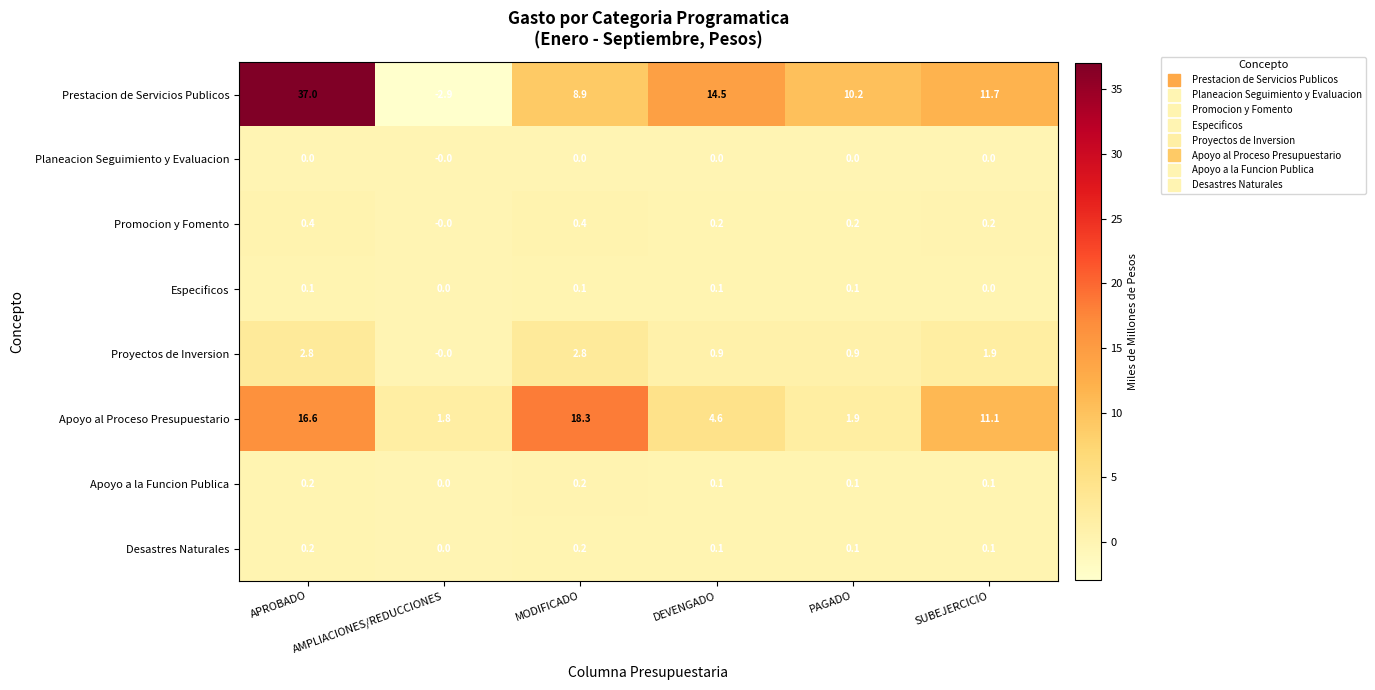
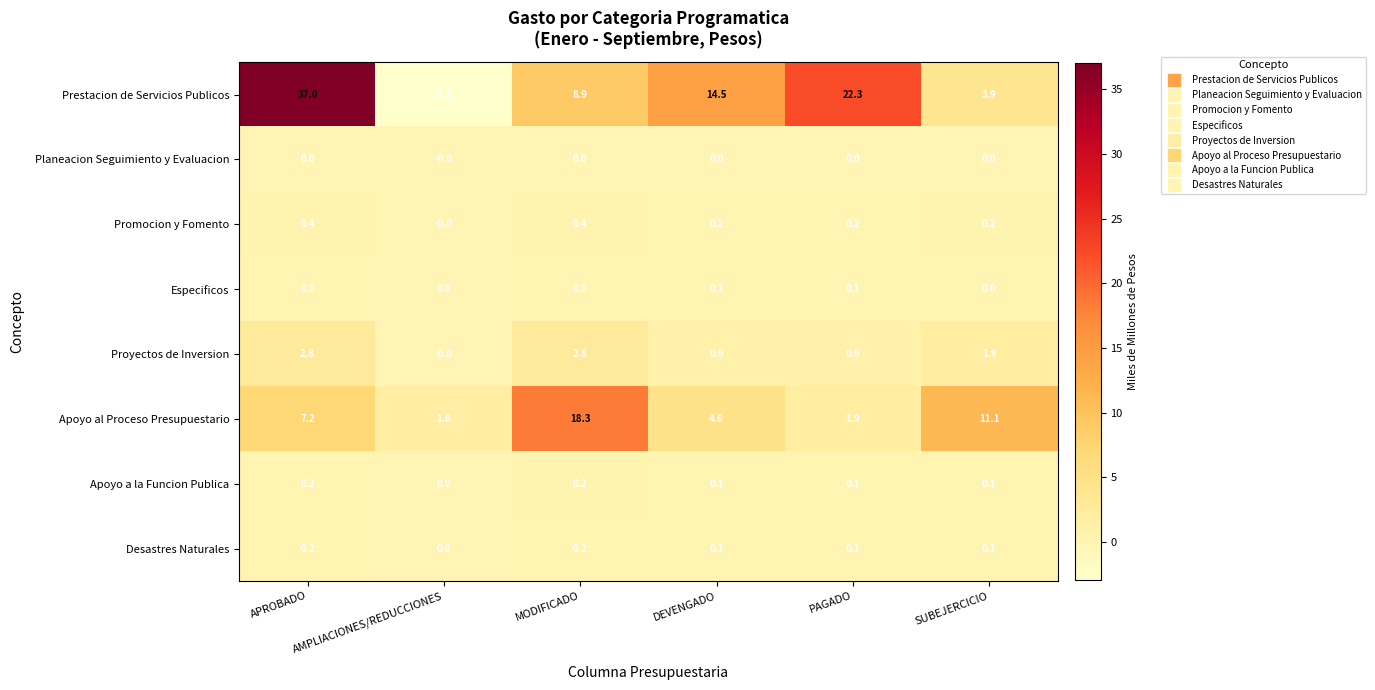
  {
    "Prestacion de Servicios Publicos": {
      "APROBADO": 37.0,
      "AMPLIACIONES/REDUCCIONES": -2.9,
      "MODIFICADO": 8.9,
      "DEVENGADO": 14.5,
-     "PAGADO": 10.2,
-     "SUBEJERCICIO": 11.7
+     "PAGADO": 22.3,
+     "SUBEJERCICIO": 3.9
    },
    "Planeacion Seguimiento y Evaluacion": {
      "APROBADO": 0.0,
      "AMPLIACIONES/REDUCCIONES": -0.0,
      "MODIFICADO": 0.0,
      "DEVENGADO": 0.0,
      "PAGADO": 0.0,
      "SUBEJERCICIO": 0.0
    },
    "Promocion y Fomento": {
      "APROBADO": 0.4,
      "AMPLIACIONES/REDUCCIONES": -0.0,
      "MODIFICADO": 0.4,
      "DEVENGADO": 0.2,
      "PAGADO": 0.2,
      "SUBEJERCICIO": 0.2
    },
    "Especificos": {
      "APROBADO": 0.1,
      "AMPLIACIONES/REDUCCIONES": 0.0,
      "MODIFICADO": 0.1,
      "DEVENGADO": 0.1,
      "PAGADO": 0.1,
      "SUBEJERCICIO": 0.0
    },
    "Proyectos de Inversion": {
      "APROBADO": 2.8,
      "AMPLIACIONES/REDUCCIONES": -0.0,
      "MODIFICADO": 2.8,
      "DEVENGADO": 0.9,
      "PAGADO": 0.9,
      "SUBEJERCICIO": 1.9
    },
    "Apoyo al Proceso Presupuestario": {
-     "APROBADO": 16.6,
+     "APROBADO": 7.2,
      "AMPLIACIONES/REDUCCIONES": 1.8,
      "MODIFICADO": 18.3,
      "DEVENGADO": 4.6,
      "PAGADO": 1.9,
      "SUBEJERCICIO": 11.1
    },
    "Apoyo a la Funcion Publica": {
      "APROBADO": 0.2,
      "AMPLIACIONES/REDUCCIONES": 0.0,
      "MODIFICADO": 0.2,
      "DEVENGADO": 0.1,
      "PAGADO": 0.1,
      "SUBEJERCICIO": 0.1
    },
    "Desastres Naturales": {
      "APROBADO": 0.2,
      "AMPLIACIONES/REDUCCIONES": 0.0,
      "MODIFICADO": 0.2,
      "DEVENGADO": 0.1,
      "PAGADO": 0.1,
      "SUBEJERCICIO": 0.1
    }
  }
